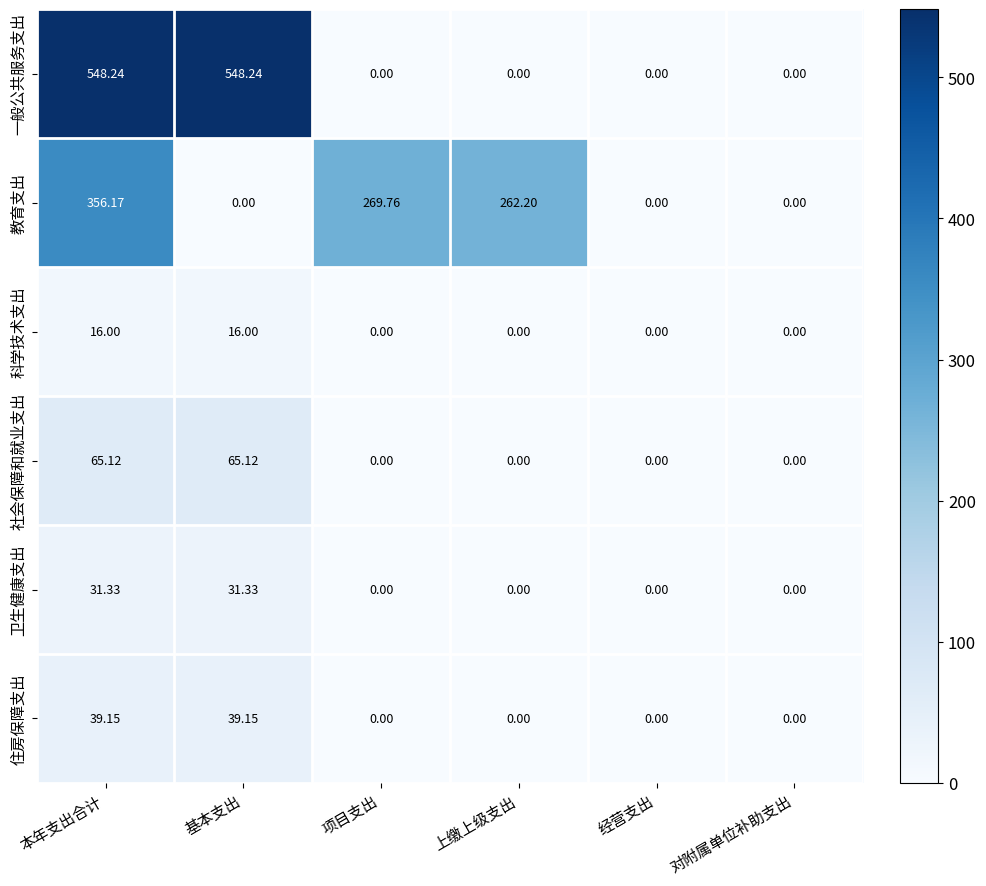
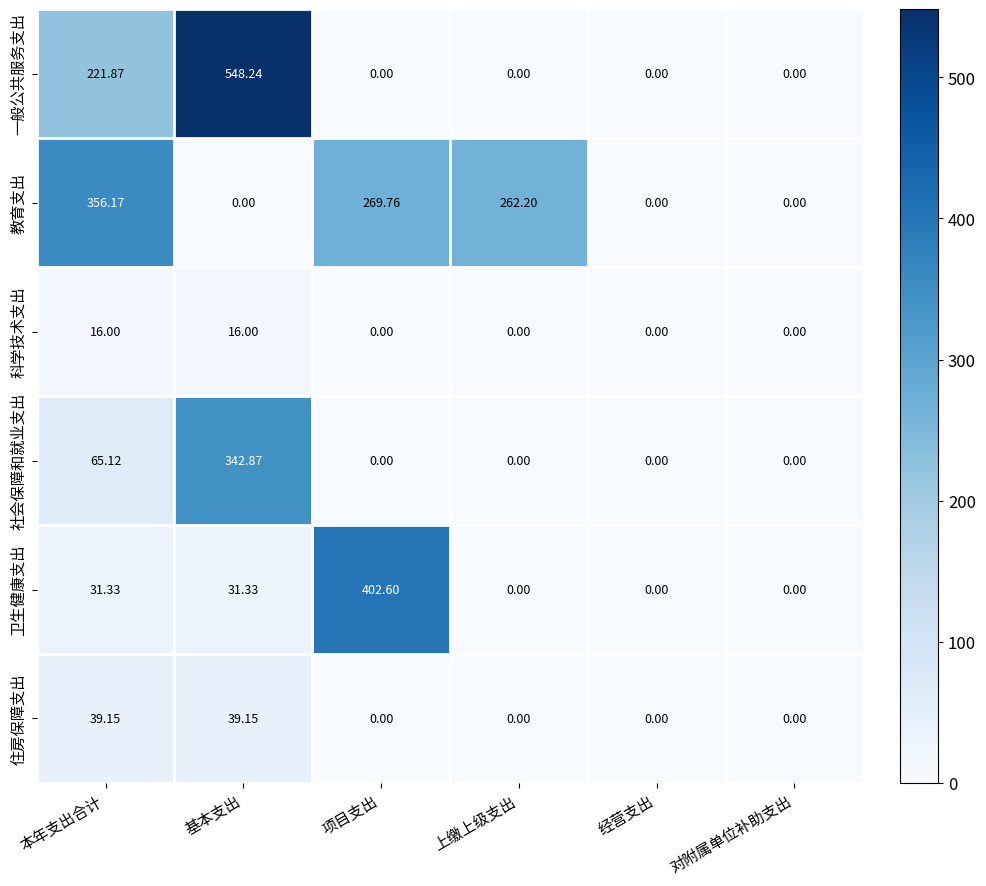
  {
    "一般公共服务支出": {
-     "本年支出合计": 548.24,
+     "本年支出合计": 221.87,
      "基本支出": 548.24,
      "项目支出": 0.00,
      "上缴上级支出": 0.00,
      "经营支出": 0.00,
      "对附属单位补助支出": 0.00
    },
    "教育支出": {
      "本年支出合计": 356.17,
      "基本支出": 0.00,
      "项目支出": 269.76,
      "上缴上级支出": 262.20,
      "经营支出": 0.00,
      "对附属单位补助支出": 0.00
    },
    "科学技术支出": {
      "本年支出合计": 16.00,
      "基本支出": 16.00,
      "项目支出": 0.00,
      "上缴上级支出": 0.00,
      "经营支出": 0.00,
      "对附属单位补助支出": 0.00
    },
    "社会保障和就业支出": {
      "本年支出合计": 65.12,
-     "基本支出": 65.12,
+     "基本支出": 342.87,
      "项目支出": 0.00,
      "上缴上级支出": 0.00,
      "经营支出": 0.00,
      "对附属单位补助支出": 0.00
    },
    "卫生健康支出": {
      "本年支出合计": 31.33,
      "基本支出": 31.33,
-     "项目支出": 0.00,
+     "项目支出": 402.60,
      "上缴上级支出": 0.00,
      "经营支出": 0.00,
      "对附属单位补助支出": 0.00
    },
    "住房保障支出": {
      "本年支出合计": 39.15,
      "基本支出": 39.15,
      "项目支出": 0.00,
      "上缴上级支出": 0.00,
      "经营支出": 0.00,
      "对附属单位补助支出": 0.00
    }
  }
